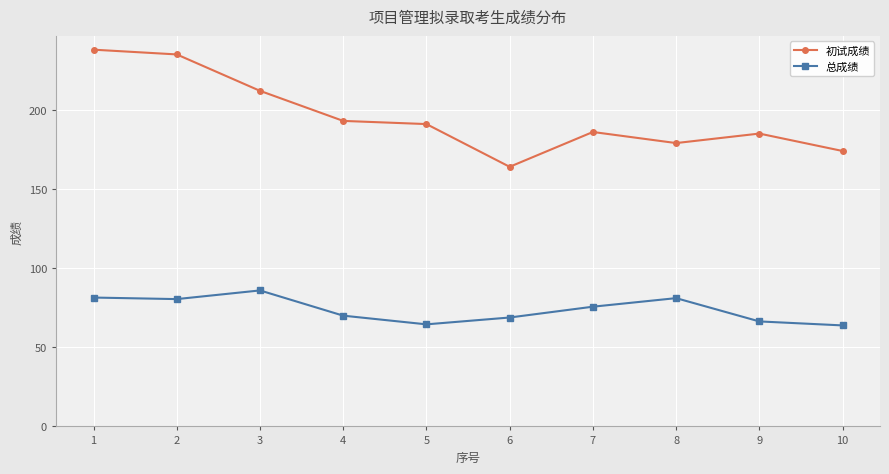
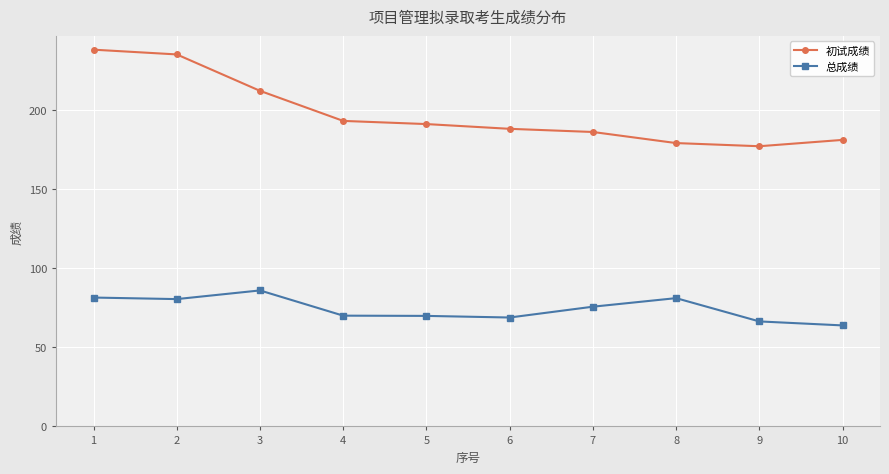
  {
    "初试成绩": {
      "1": 238,
      "2": 235,
      "3": 212,
      "4": 193,
      "5": 191,
-     "6": 164,
+     "6": 188,
      "7": 186,
      "8": 179,
-     "9": 185,
-     "10": 174
+     "9": 177,
+     "10": 181
    },
    "总成绩": {
      "1": 81,
      "2": 80,
      "3": 86,
      "4": 70,
-     "5": 64,
+     "5": 70,
      "6": 69,
      "7": 76,
      "8": 81,
      "9": 66,
      "10": 64
    }
  }
